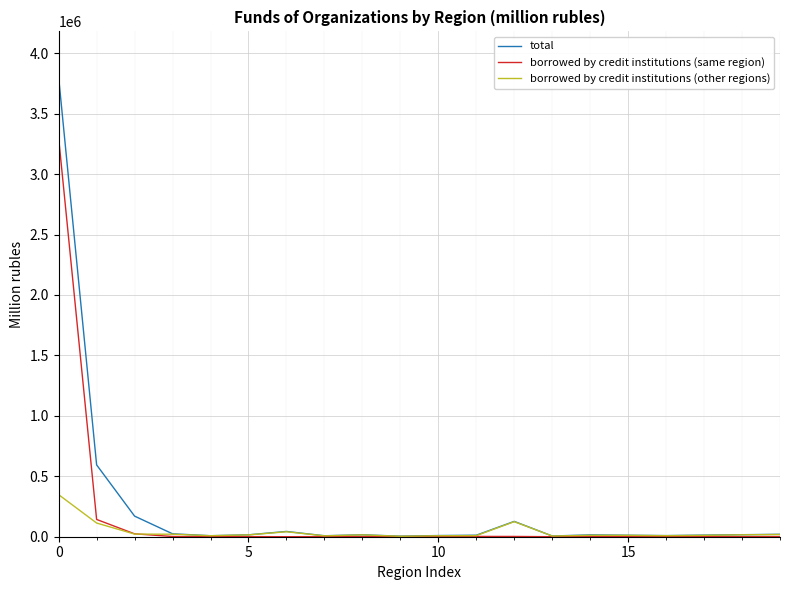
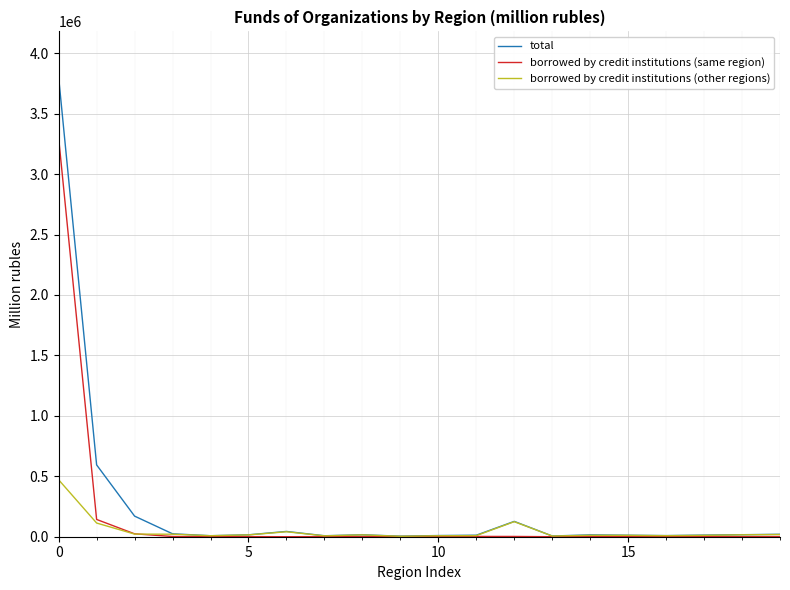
  {
    "total": {
      "0": 3800000
    },
    "borrowed by credit institutions (same region)": {
      "0": 3300000
    },
    "borrowed by credit institutions (other regions)": {
-     "0": 350000
+     "0": 470000
    }
  }
